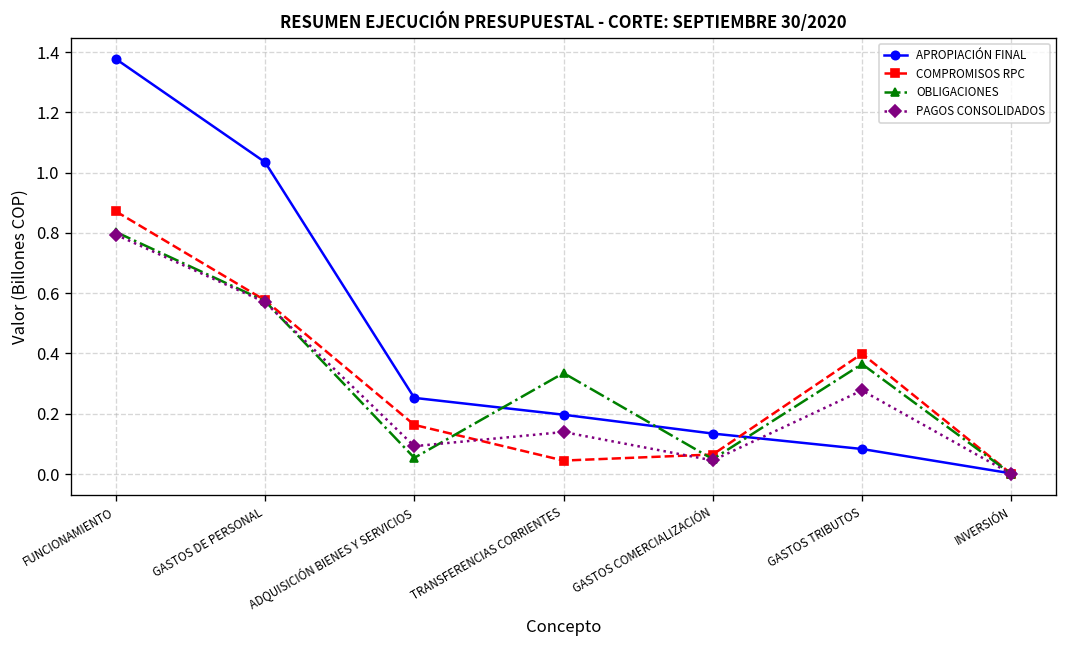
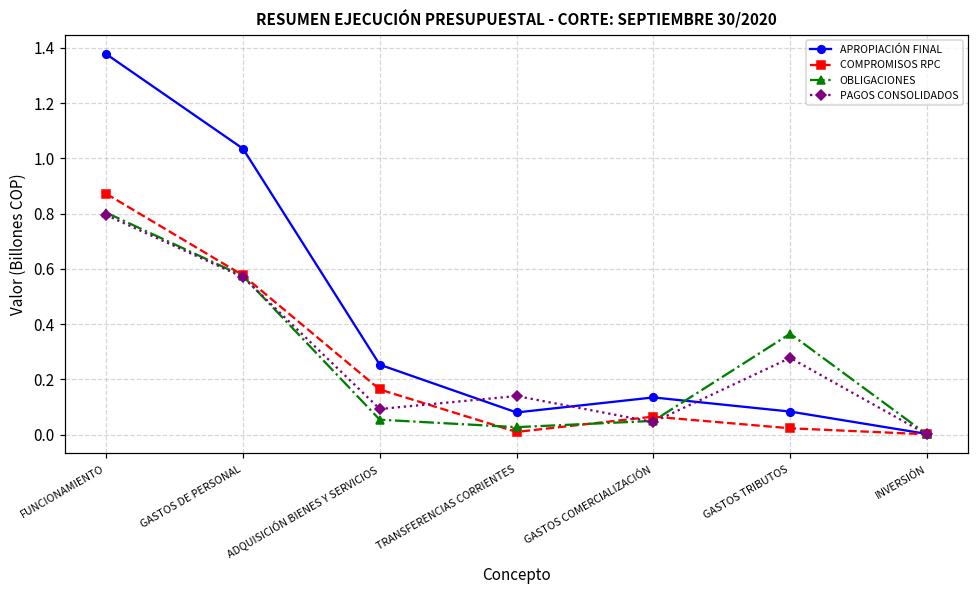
  {
    "APROPIACIÓN FINAL": {
      "FUNCIONAMIENTO": 1.38,
      "GASTOS DE PERSONAL": 1.03,
      "ADQUISICIÓN BIENES Y SERVICIOS": 0.25,
-     "TRANSFERENCIAS CORRIENTES": 0.20,
+     "TRANSFERENCIAS CORRIENTES": 0.08,
      "GASTOS COMERCIALIZACIÓN": 0.13,
      "GASTOS TRIBUTOS": 0.08
    },
    "COMPROMISOS RPC": {
      "FUNCIONAMIENTO": 0.87,
      "ADQUISICIÓN BIENES Y SERVICIOS": 0.16,
-     "TRANSFERENCIAS CORRIENTES": 0.04,
+     "TRANSFERENCIAS CORRIENTES": 0.01,
      "GASTOS COMERCIALIZACIÓN": 0.06,
-     "GASTOS TRIBUTOS": 0.40
+     "GASTOS TRIBUTOS": 0.02
    },
    "OBLIGACIONES": {
      "ADQUISICIÓN BIENES Y SERVICIOS": 0.05,
-     "TRANSFERENCIAS CORRIENTES": 0.34,
+     "TRANSFERENCIAS CORRIENTES": 0.03,
      "GASTOS TRIBUTOS": 0.36
    },
    "PAGOS CONSOLIDADOS": {
      "ADQUISICIÓN BIENES Y SERVICIOS": 0.09,
      "TRANSFERENCIAS CORRIENTES": 0.14,
      "GASTOS TRIBUTOS": 0.28
    }
  }
